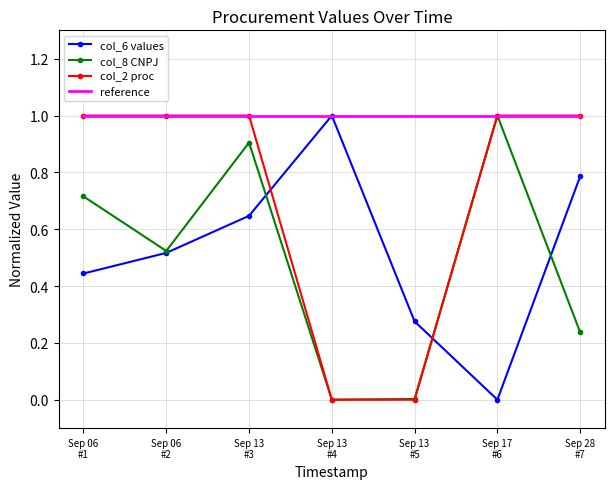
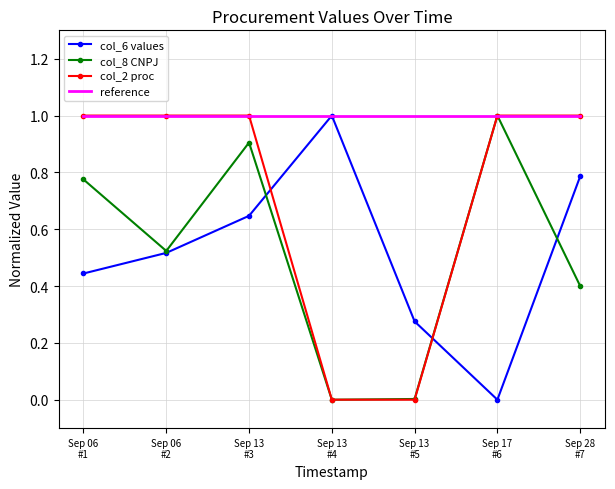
  {
    "col_6 values": {
      "Sep 06 #1": 0.44,
      "Sep 13 #3": 0.65,
      "Sep 13 #5": 0.28,
      "Sep 17 #6": 0.00,
      "Sep 28 #7": 0.79
    },
    "col_8 CNPJ": {
-     "Sep 06 #1": 0.72,
+     "Sep 06 #1": 0.78,
      "Sep 13 #3": 0.91,
-     "Sep 28 #7": 0.24
+     "Sep 28 #7": 0.40
    },
    "reference": {
      "Sep 13 #5": 1.00
    }
  }
